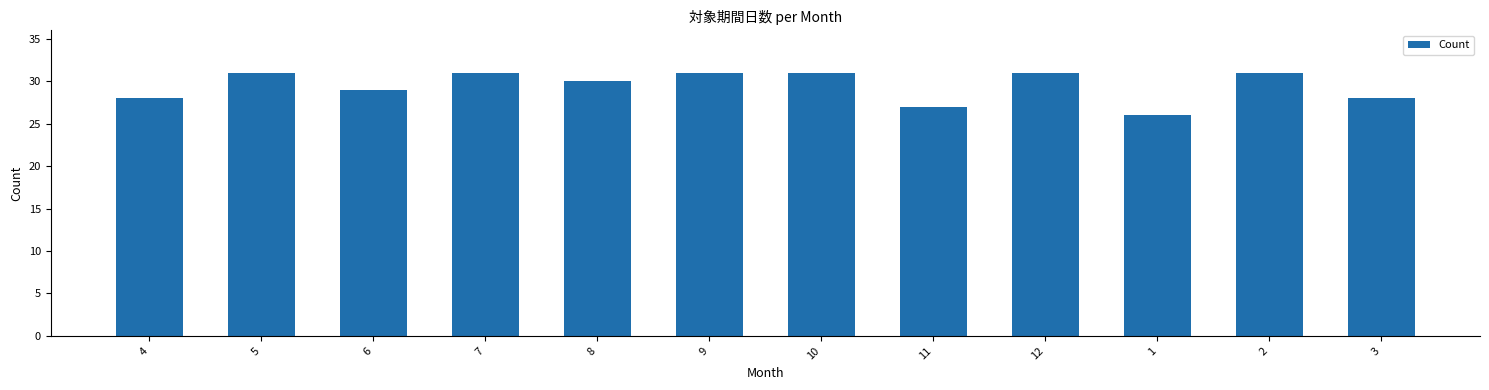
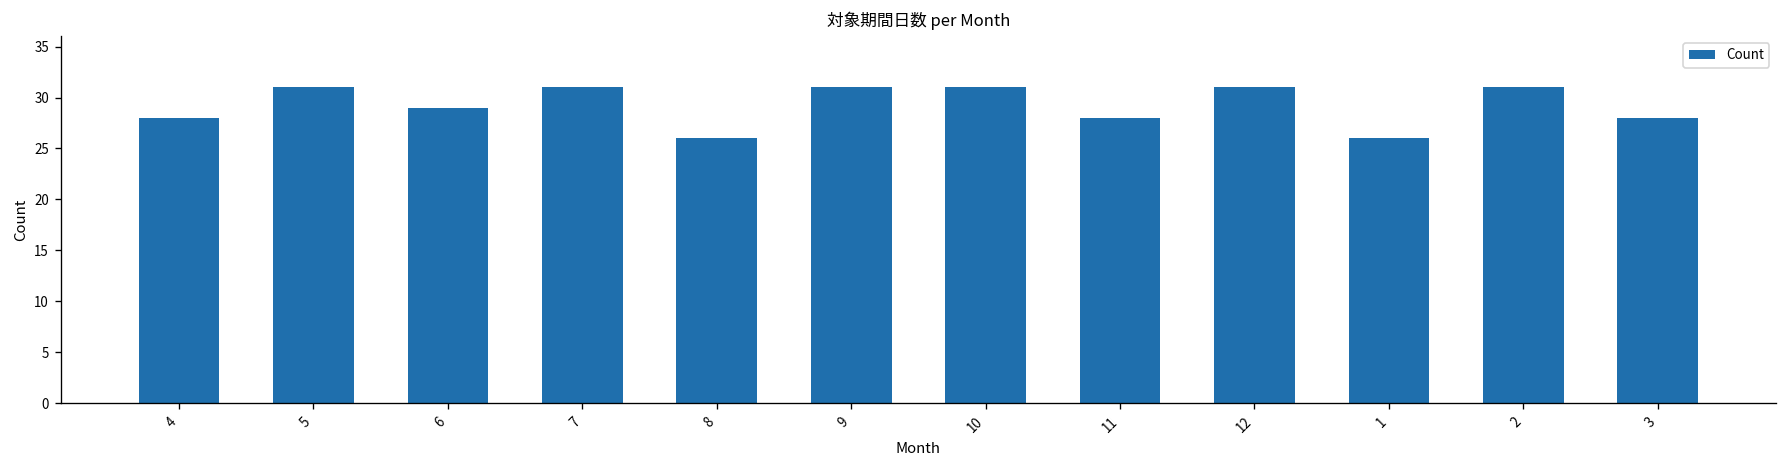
  {
    "4": 28,
    "5": 31,
    "6": 29,
    "7": 31,
-   "8": 30,
+   "8": 26,
    "9": 31,
    "10": 31,
-   "11": 27,
+   "11": 28,
    "12": 31,
    "1": 26,
    "2": 31,
    "3": 28
  }
